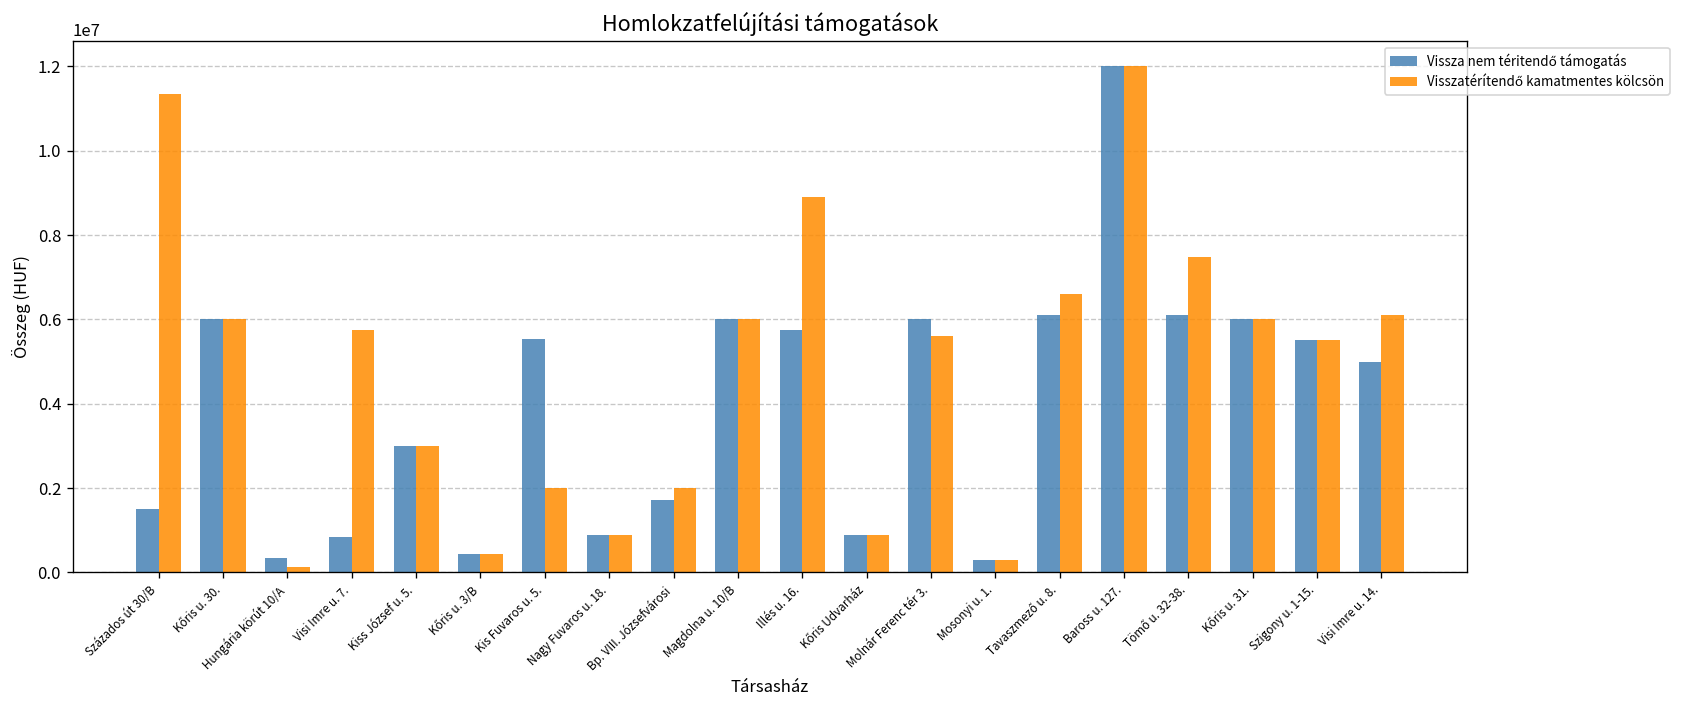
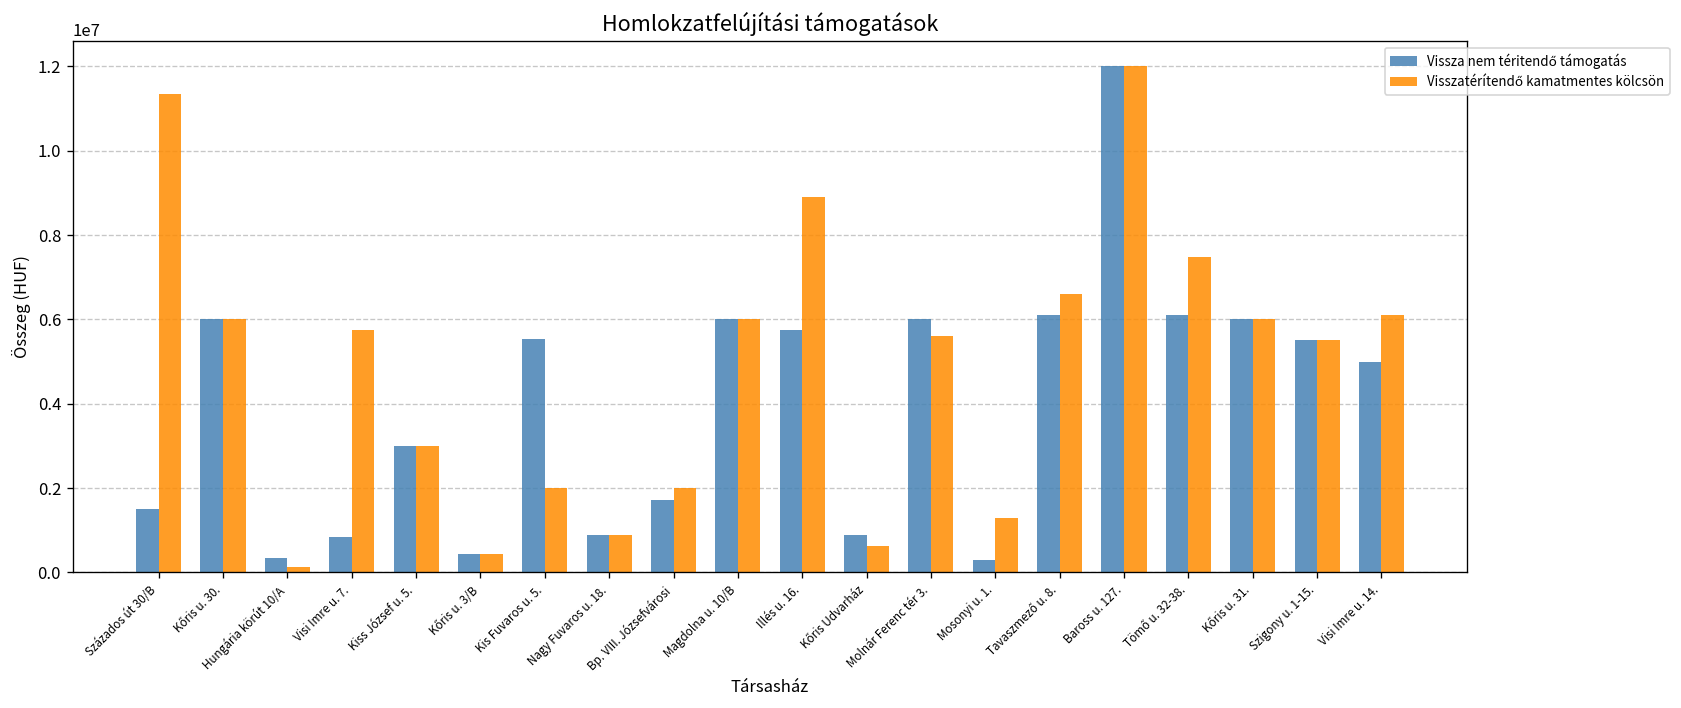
  {
    "Vissza nem téritendő támogatás": {
      "Százados út 30/B": 1500000,
      "Kőris u. 30.": 6000000,
      "Hungária körút 10/A": 300000,
      "Visi Imre u. 7.": 800000,
      "Kiss József u. 5.": 3000000,
      "Kőris u. 3/B": 400000,
      "Kis Fuvaros u. 5.": 5500000,
      "Nagy Fuvaros u. 18.": 900000,
      "Bp. VIII. Józsefvárosi": 1700000,
      "Magdolna u. 10/B": 6000000,
      "Illés u. 16.": 5800000,
      "Kőris Udvarház": 900000,
      "Molnár Ferenc tér 3.": 6000000,
      "Mosonyi u. 1.": 300000,
      "Tavaszmező u. 8.": 6100000,
      "Baross u. 127.": 12000000,
      "Tömő u. 32-38.": 6100000,
      "Kőris u. 31.": 6000000,
      "Szigony u. 1-15.": 5500000,
      "Visi Imre u. 14.": 5000000
    },
    "Visszatérítendő kamatmentes kölcsön": {
      "Százados út 30/B": 11300000,
      "Kőris u. 30.": 6000000,
      "Hungária körút 10/A": 100000,
      "Visi Imre u. 7.": 5800000,
      "Kiss József u. 5.": 3000000,
      "Kőris u. 3/B": 400000,
      "Kis Fuvaros u. 5.": 2000000,
      "Nagy Fuvaros u. 18.": 900000,
      "Bp. VIII. Józsefvárosi": 2000000,
      "Magdolna u. 10/B": 6000000,
      "Illés u. 16.": 8900000,
-     "Kőris Udvarház": 900000,
+     "Kőris Udvarház": 600000,
      "Molnár Ferenc tér 3.": 5600000,
-     "Mosonyi u. 1.": 300000,
+     "Mosonyi u. 1.": 1300000,
      "Tavaszmező u. 8.": 6600000,
      "Baross u. 127.": 12000000,
      "Tömő u. 32-38.": 7500000,
      "Kőris u. 31.": 6000000,
      "Szigony u. 1-15.": 5500000,
      "Visi Imre u. 14.": 6100000
    }
  }
